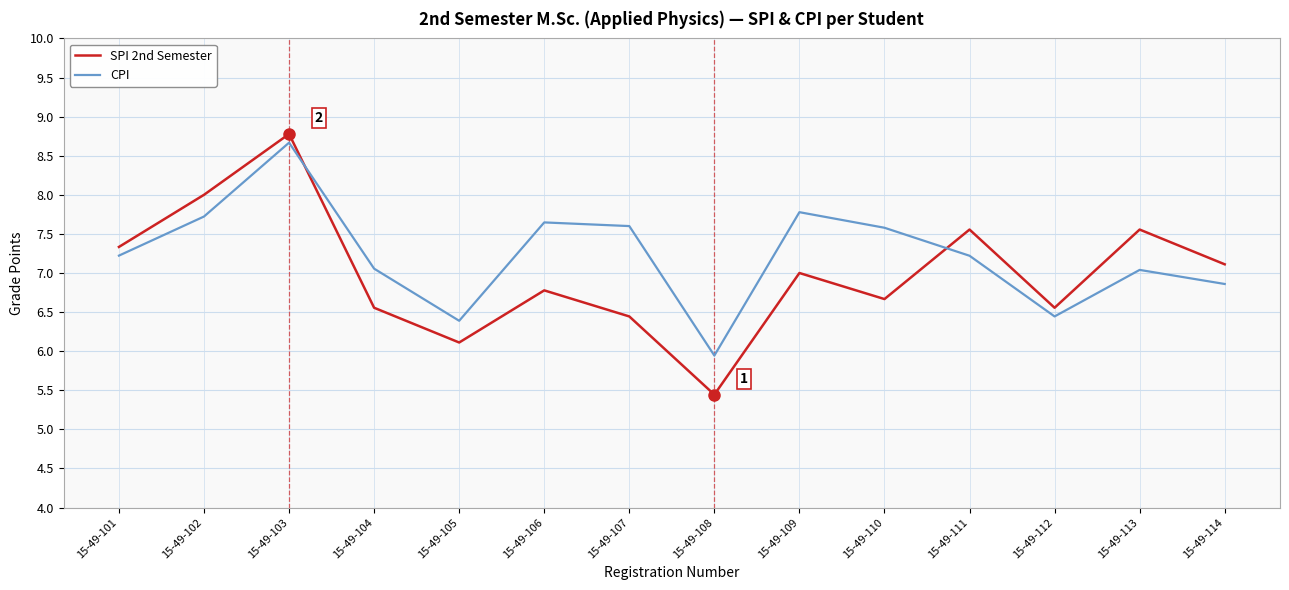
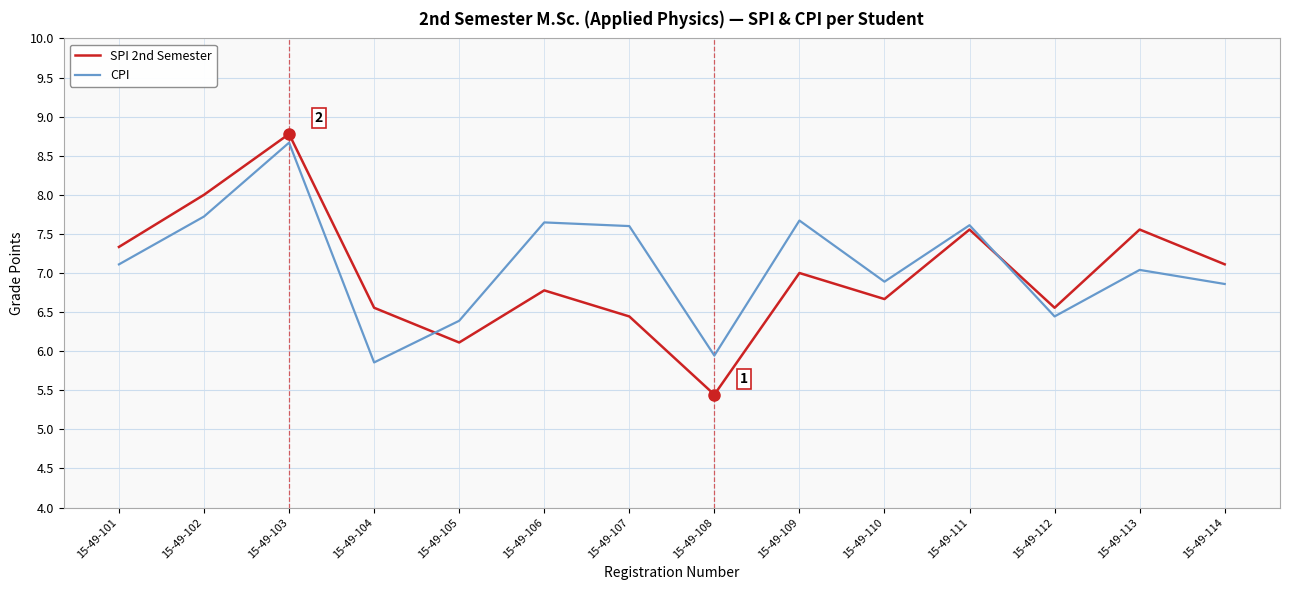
  {
    "CPI": {
-     "15-49-101": 7.2,
+     "15-49-101": 7.1,
      "15-49-102": 7.7,
      "15-49-103": 8.7,
-     "15-49-104": 7.1,
+     "15-49-104": 5.9,
      "15-49-105": 6.4,
      "15-49-106": 7.6,
      "15-49-107": 7.6,
      "15-49-108": 5.9,
-     "15-49-109": 7.8,
-     "15-49-110": 7.6,
-     "15-49-111": 7.2,
+     "15-49-109": 7.7,
+     "15-49-110": 6.9,
+     "15-49-111": 7.6,
      "15-49-112": 6.4,
      "15-49-113": 7.0,
      "15-49-114": 6.9
    }
  }
